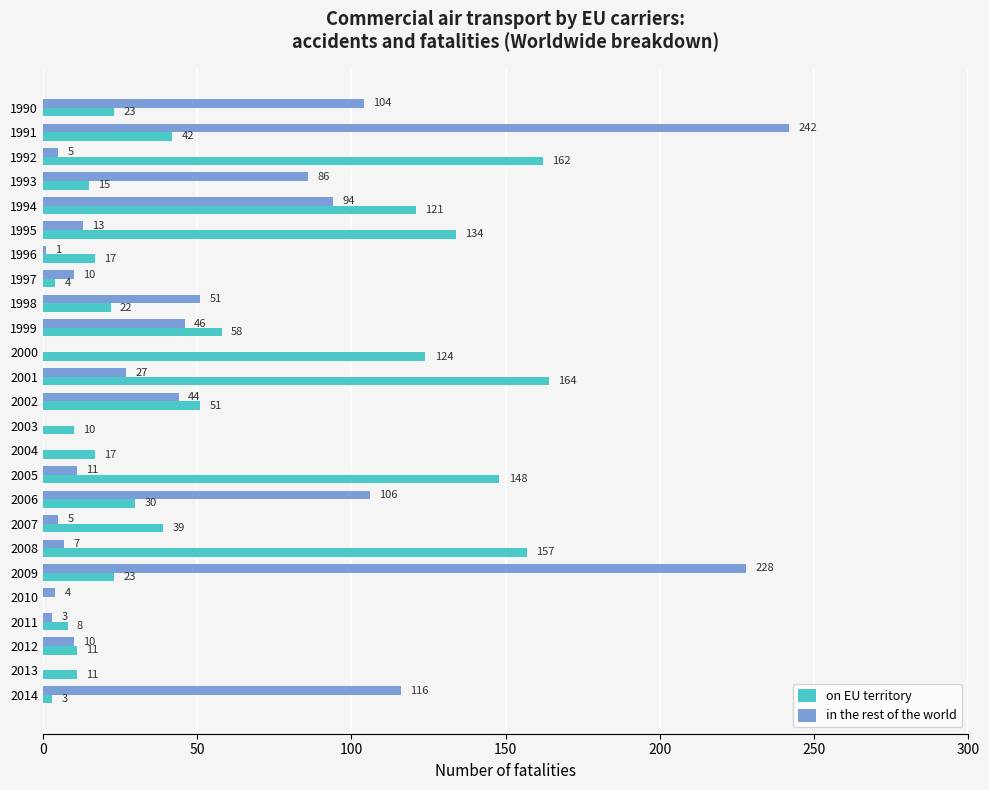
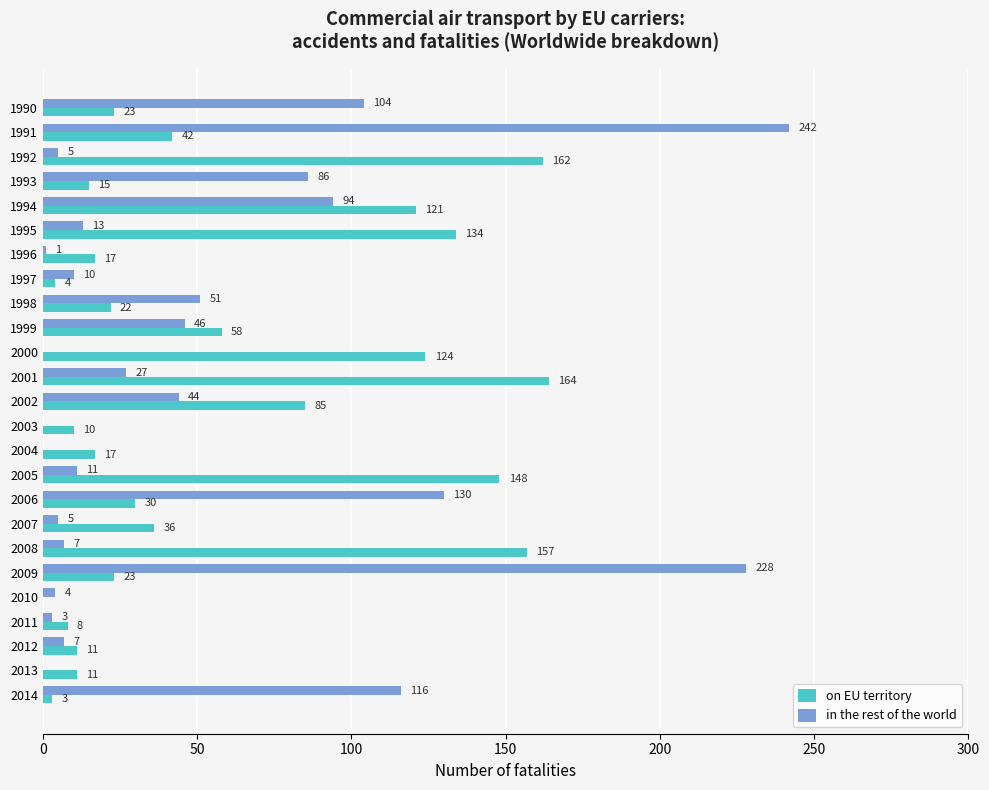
  {
    "on EU territory": {
      "1990": 23,
      "1991": 42,
      "1992": 162,
      "1993": 15,
      "1994": 121,
      "1995": 134,
      "1996": 17,
      "1997": 4,
      "1998": 22,
      "1999": 58,
      "2000": 124,
      "2001": 164,
-     "2002": 51,
+     "2002": 85,
      "2003": 10,
      "2004": 17,
      "2005": 148,
      "2006": 30,
-     "2007": 39,
+     "2007": 36,
      "2008": 157,
      "2009": 23,
      "2011": 8,
      "2012": 11,
      "2013": 11,
      "2014": 3
    },
    "in the rest of the world": {
      "1990": 104,
      "1991": 242,
      "1992": 5,
      "1993": 86,
      "1994": 94,
      "1995": 13,
      "1996": 1,
      "1997": 10,
      "1998": 51,
      "1999": 46,
      "2001": 27,
      "2002": 44,
      "2005": 11,
-     "2006": 106,
+     "2006": 130,
      "2007": 5,
      "2008": 7,
      "2009": 228,
      "2010": 4,
      "2011": 3,
-     "2012": 10,
+     "2012": 7,
      "2014": 116
    }
  }
